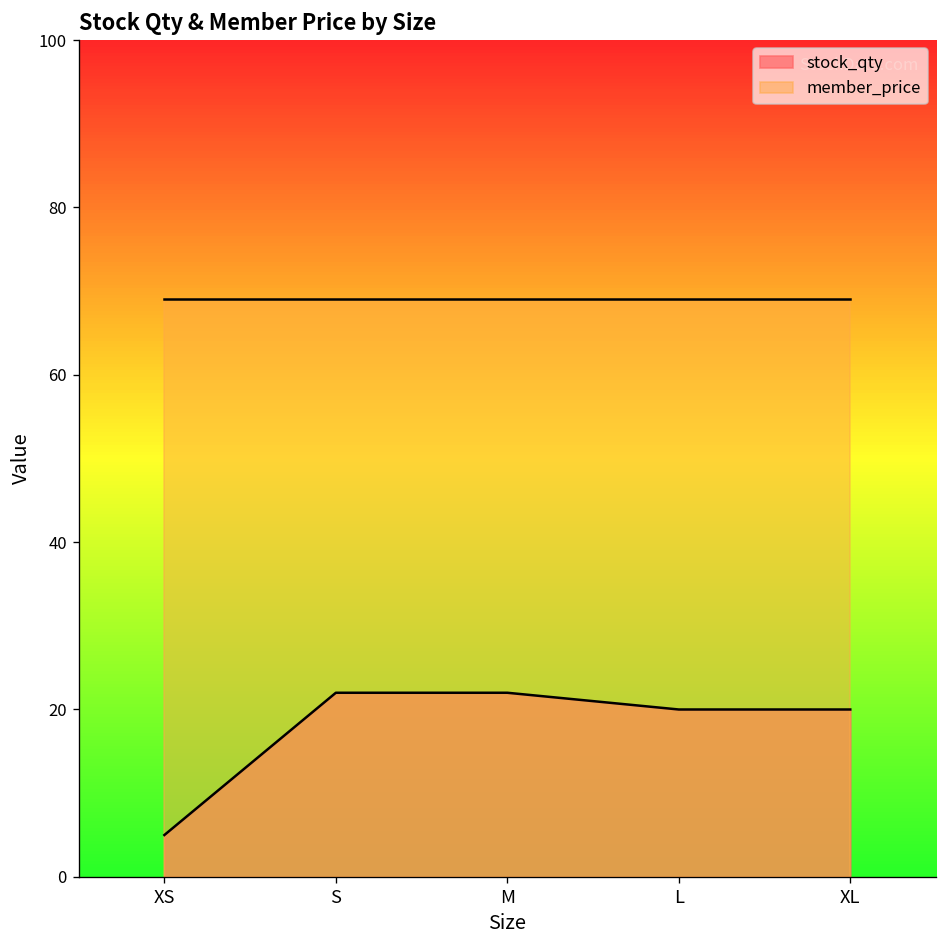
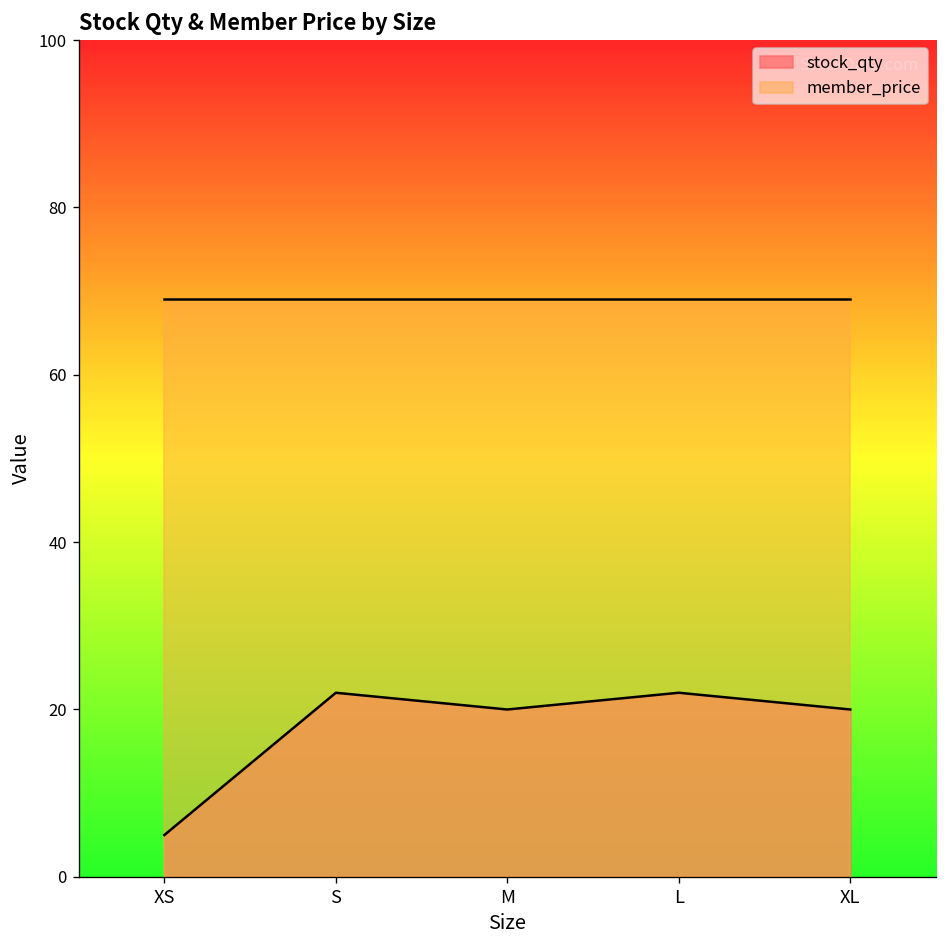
  {
    "stock_qty": {
      "XS": 5,
      "S": 22,
-     "M": 22,
-     "L": 20,
+     "M": 20,
+     "L": 22,
      "XL": 20
    },
    "member_price": {
      "XS": 69,
      "S": 69,
      "M": 69,
      "L": 69,
      "XL": 69
    }
  }
